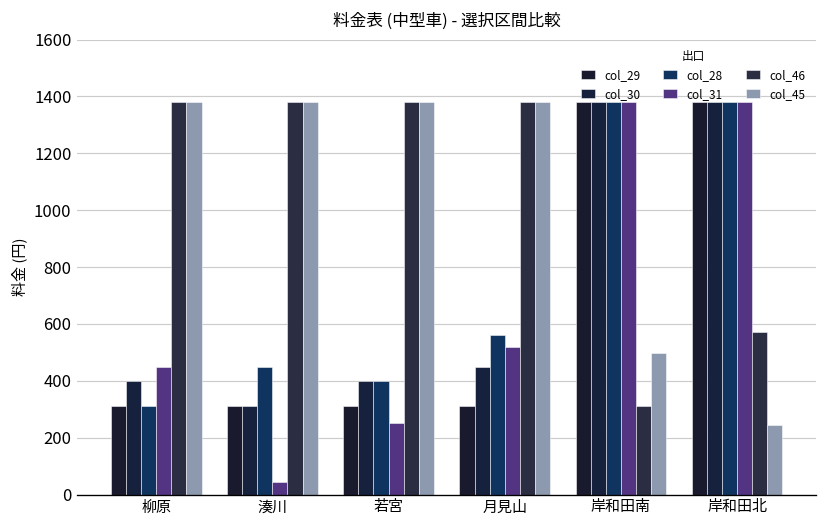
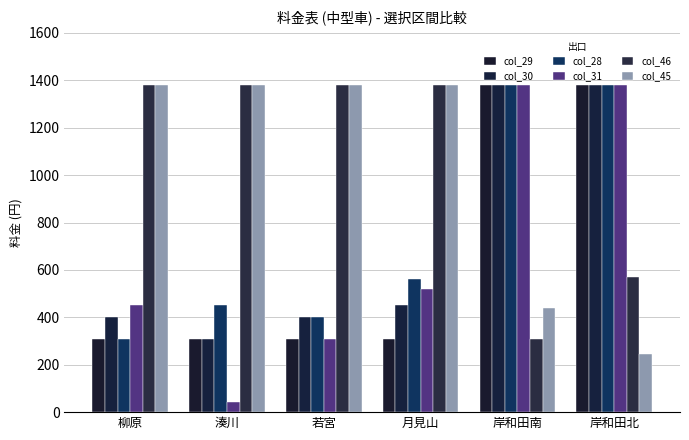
  {
    "col_31": {
      "柳原": 450,
      "湊川": 40,
-     "若宮": 250,
+     "若宮": 310,
      "月見山": 520,
      "岸和田南": 1380,
      "岸和田北": 1380
    },
    "col_45": {
      "柳原": 1380,
      "湊川": 1380,
      "若宮": 1380,
      "月見山": 1380,
-     "岸和田南": 500,
+     "岸和田南": 440,
      "岸和田北": 250
    }
  }
